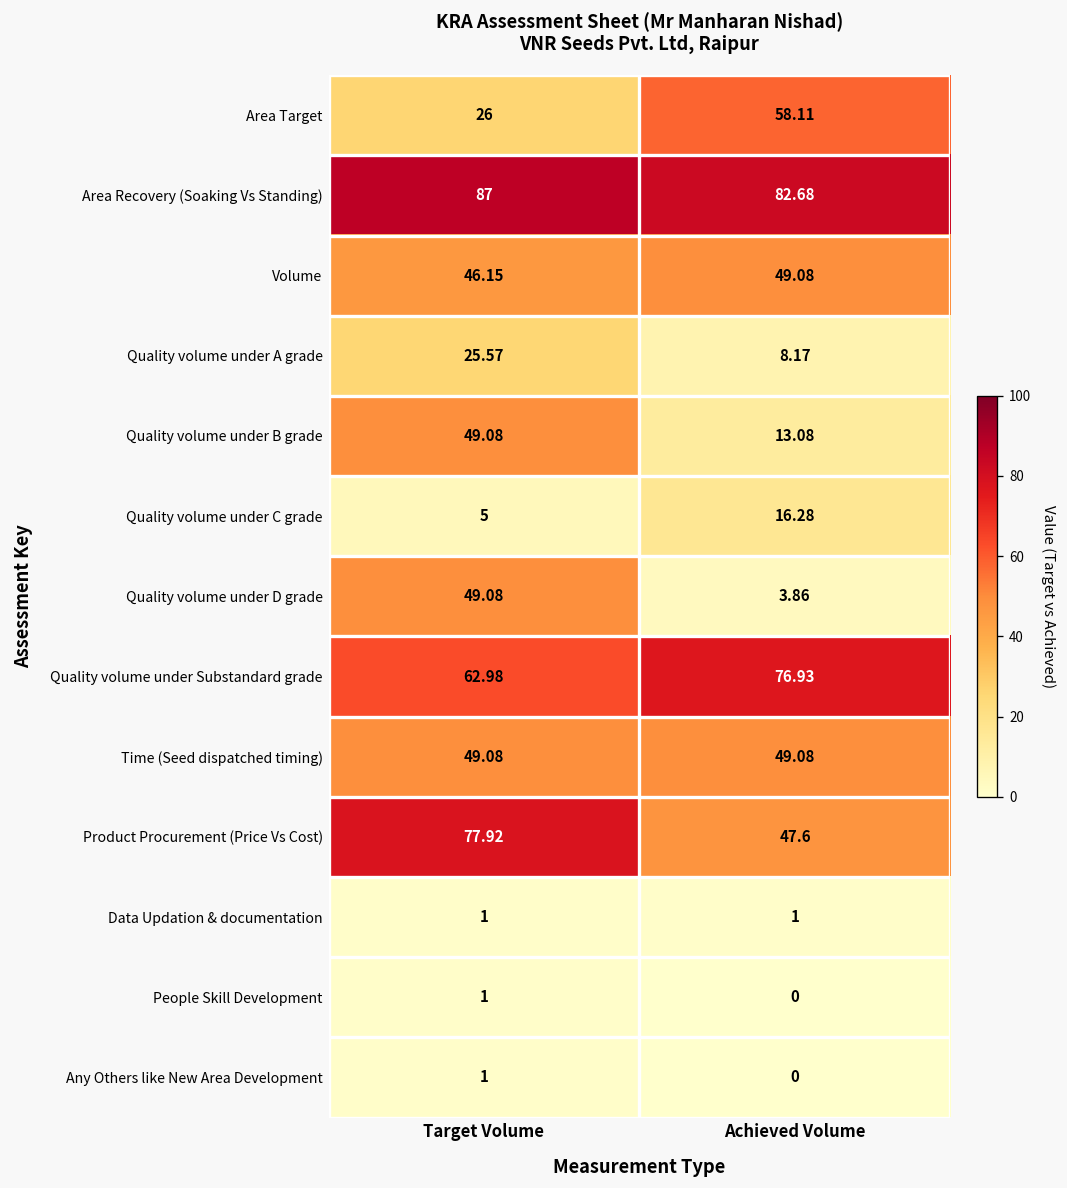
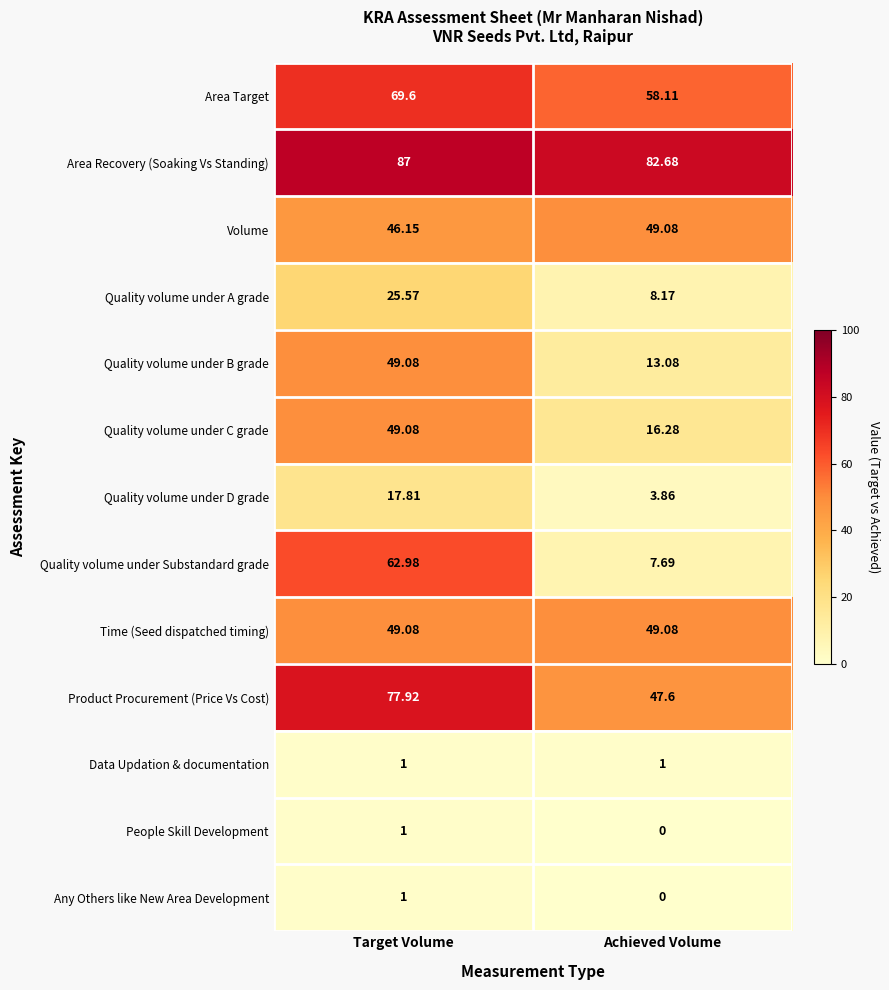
  {
    "Area Target": {
-     "Target Volume": 26,
+     "Target Volume": 69.6,
      "Achieved Volume": 58.11
    },
    "Area Recovery (Soaking Vs Standing)": {
      "Target Volume": 87,
      "Achieved Volume": 82.68
    },
    "Volume": {
      "Target Volume": 46.15,
      "Achieved Volume": 49.08
    },
    "Quality volume under A grade": {
      "Target Volume": 25.57,
      "Achieved Volume": 8.17
    },
    "Quality volume under B grade": {
      "Target Volume": 49.08,
      "Achieved Volume": 13.08
    },
    "Quality volume under C grade": {
-     "Target Volume": 5,
+     "Target Volume": 49.08,
      "Achieved Volume": 16.28
    },
    "Quality volume under D grade": {
-     "Target Volume": 49.08,
+     "Target Volume": 17.81,
      "Achieved Volume": 3.86
    },
    "Quality volume under Substandard grade": {
      "Target Volume": 62.98,
-     "Achieved Volume": 76.93
+     "Achieved Volume": 7.69
    },
    "Time (Seed dispatched timing)": {
      "Target Volume": 49.08,
      "Achieved Volume": 49.08
    },
    "Product Procurement (Price Vs Cost)": {
      "Target Volume": 77.92,
      "Achieved Volume": 47.6
    },
    "Data Updation & documentation": {
      "Target Volume": 1,
      "Achieved Volume": 1
    },
    "People Skill Development": {
      "Target Volume": 1,
      "Achieved Volume": 0
    },
    "Any Others like New Area Development": {
      "Target Volume": 1,
      "Achieved Volume": 0
    }
  }
